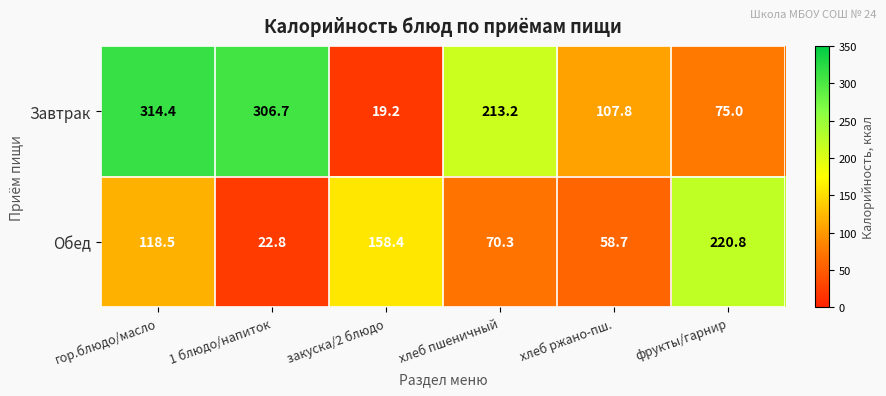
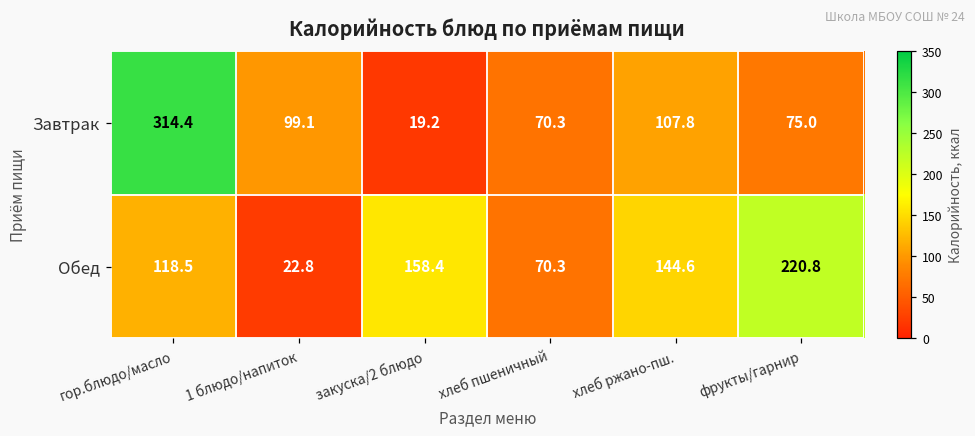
  {
    "Завтрак": {
      "гор.блюдо/масло": 314.4,
-     "1 блюдо/напиток": 306.7,
+     "1 блюдо/напиток": 99.1,
      "закуска/2 блюдо": 19.2,
-     "хлеб пшеничный": 213.2,
+     "хлеб пшеничный": 70.3,
      "хлеб ржано-пш.": 107.8,
      "фрукты/гарнир": 75.0
    },
    "Обед": {
      "гор.блюдо/масло": 118.5,
      "1 блюдо/напиток": 22.8,
      "закуска/2 блюдо": 158.4,
      "хлеб пшеничный": 70.3,
-     "хлеб ржано-пш.": 58.7,
+     "хлеб ржано-пш.": 144.6,
      "фрукты/гарнир": 220.8
    }
  }
